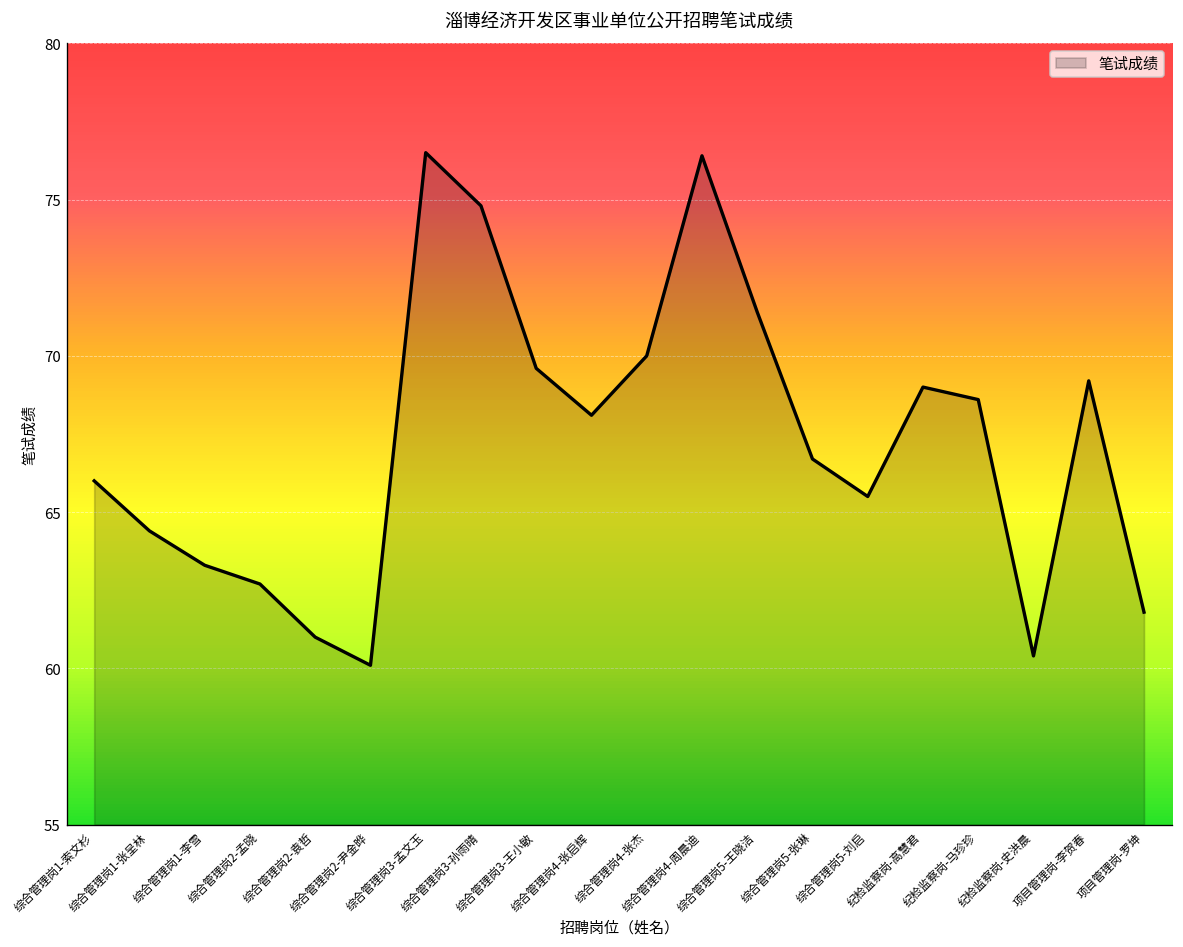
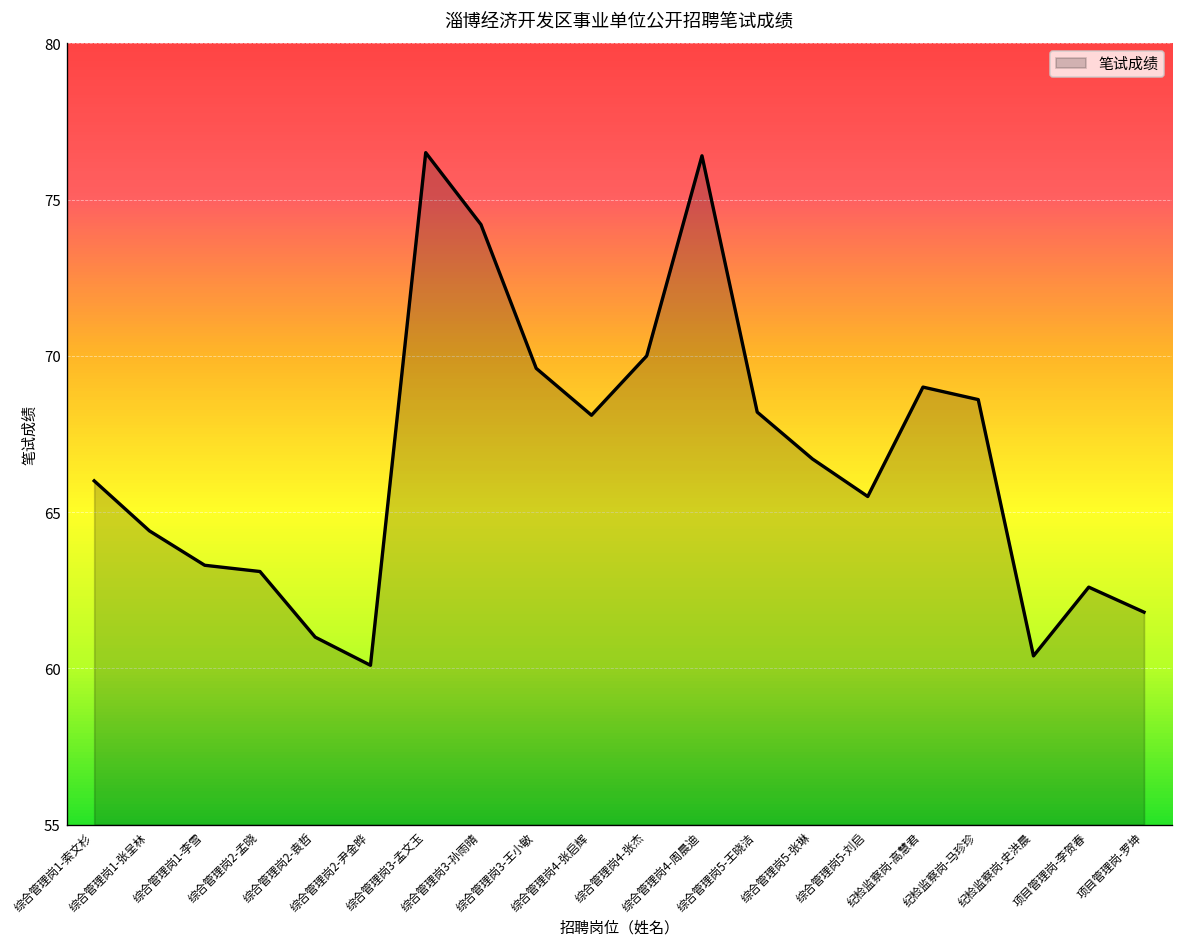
  {
    "综合管理岗1-索文杉": 66.0,
    "综合管理岗1-张呈林": 64.4,
    "综合管理岗1-李雪": 63.3,
-   "综合管理岗2-孟晓": 62.7,
+   "综合管理岗2-孟晓": 63.1,
    "综合管理岗2-袁哲": 61.0,
    "综合管理岗2-尹金晔": 60.1,
    "综合管理岗3-孟文玉": 76.5,
-   "综合管理岗3-孙雨晴": 74.8,
+   "综合管理岗3-孙雨晴": 74.2,
    "综合管理岗3-王小敏": 69.6,
    "综合管理岗4-张启辉": 68.1,
    "综合管理岗4-张杰": 70.0,
    "综合管理岗4-周晨迪": 76.4,
-   "综合管理岗5-王晓洁": 71.4,
+   "综合管理岗5-王晓洁": 68.2,
    "综合管理岗5-张琳": 66.7,
    "综合管理岗5-刘启": 65.5,
    "纪检监察岗-高慧君": 69.0,
    "纪检监察岗-马珍珍": 68.6,
    "纪检监察岗-史洪晨": 60.4,
-   "项目管理岗-李贺春": 69.2,
+   "项目管理岗-李贺春": 62.6,
    "项目管理岗-罗坤": 61.8
  }
